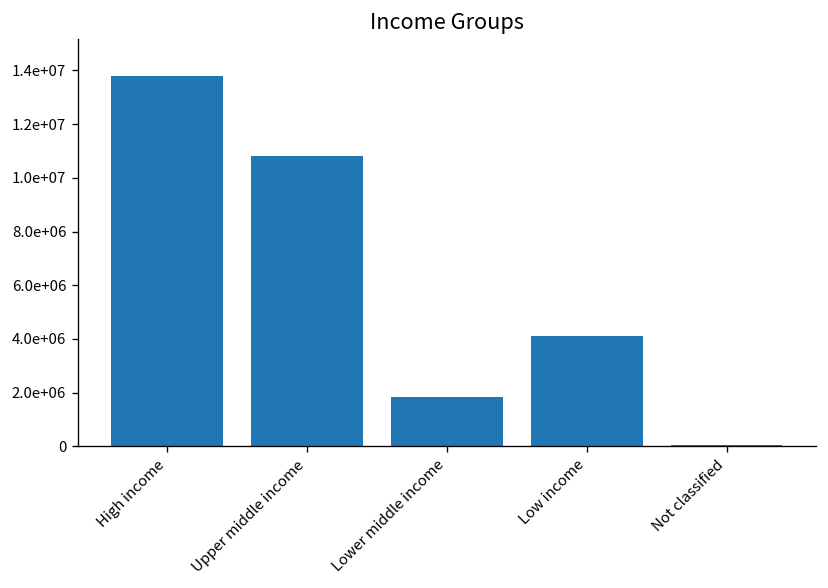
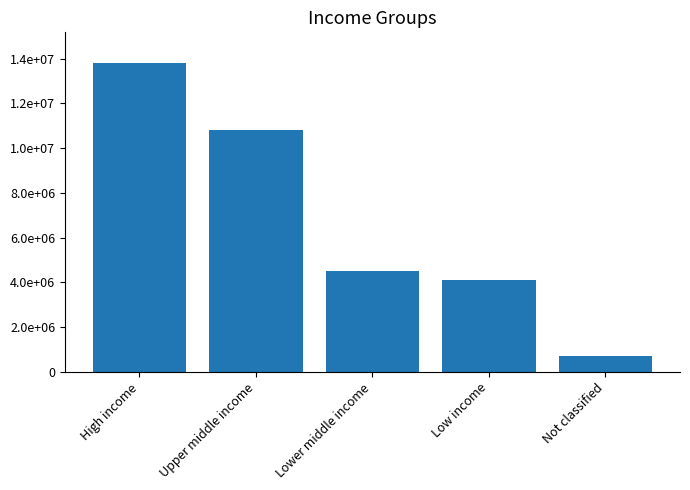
  {
    "High income": 13800000,
    "Upper middle income": 10800000,
-   "Lower middle income": 1800000,
+   "Lower middle income": 4500000,
    "Low income": 4100000,
-   "Not classified": 100000
+   "Not classified": 700000
  }
